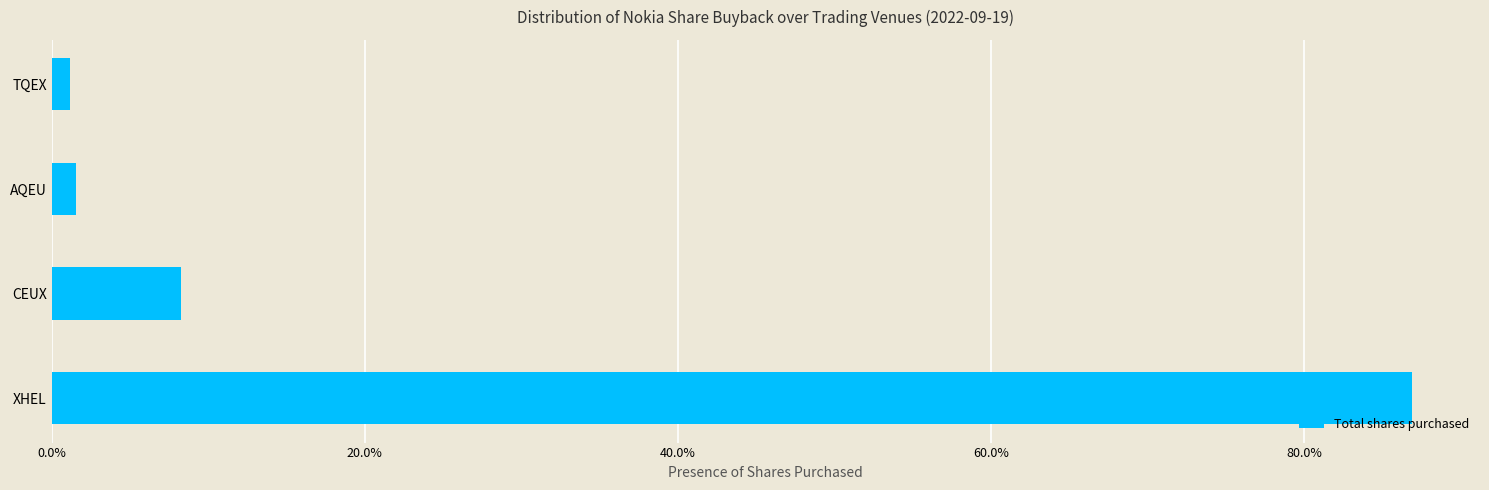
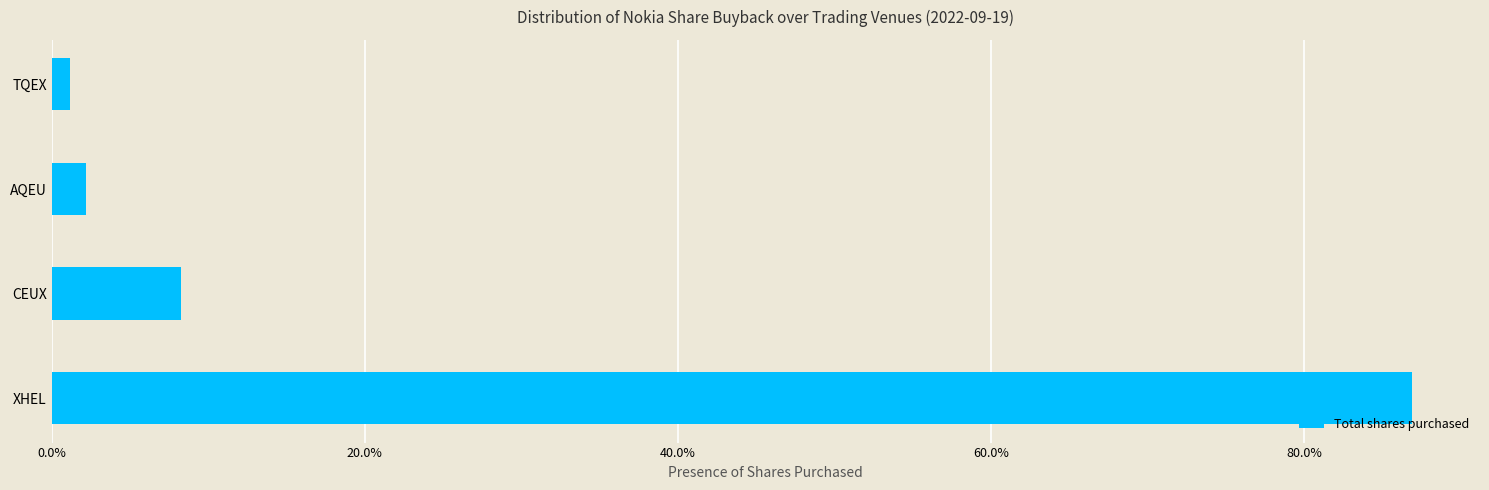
  {
    "TQEX": "1.2%",
-   "AQEU": "1.5%",
+   "AQEU": "2.2%",
    "CEUX": "8.3%",
    "XHEL": "86.9%"
  }
